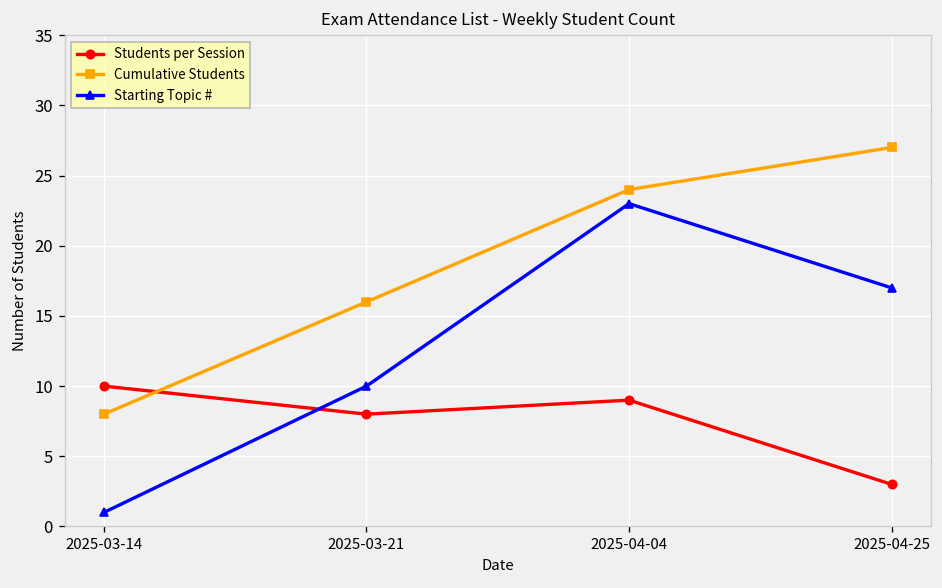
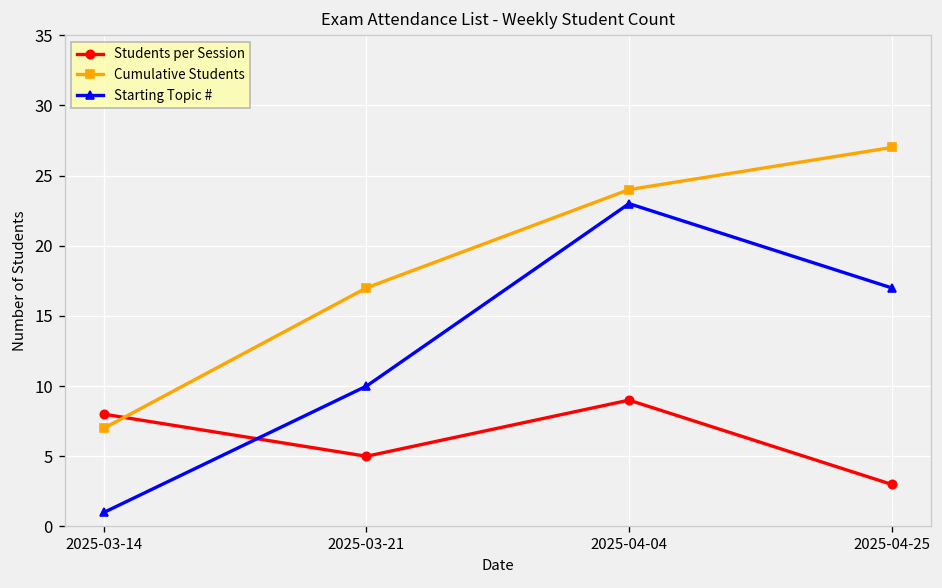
  {
    "Students per Session": {
-     "2025-03-14": 10,
-     "2025-03-21": 8,
+     "2025-03-14": 8,
+     "2025-03-21": 5,
      "2025-04-04": 9,
      "2025-04-25": 3
    },
    "Cumulative Students": {
-     "2025-03-14": 8,
-     "2025-03-21": 16,
+     "2025-03-14": 7,
+     "2025-03-21": 17,
      "2025-04-04": 24,
      "2025-04-25": 27
    },
    "Starting Topic #": {
      "2025-03-14": 1,
      "2025-03-21": 10,
      "2025-04-04": 23,
      "2025-04-25": 17
    }
  }
